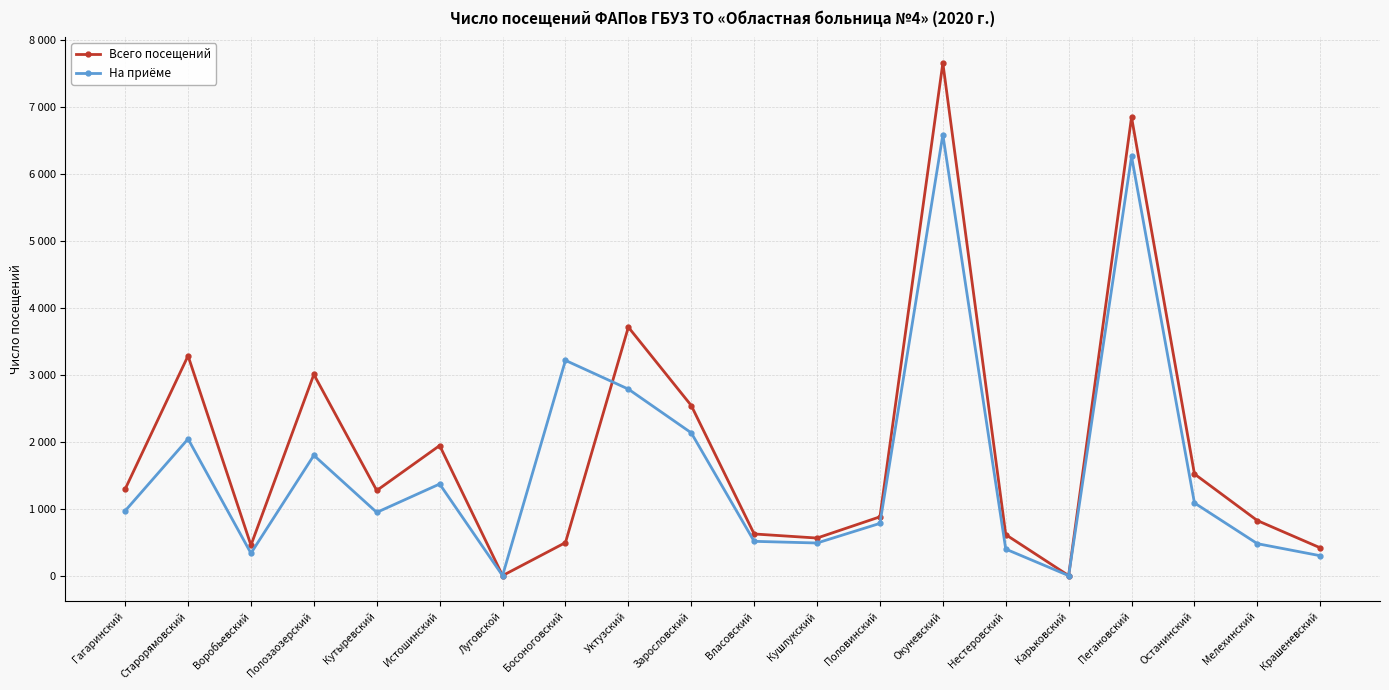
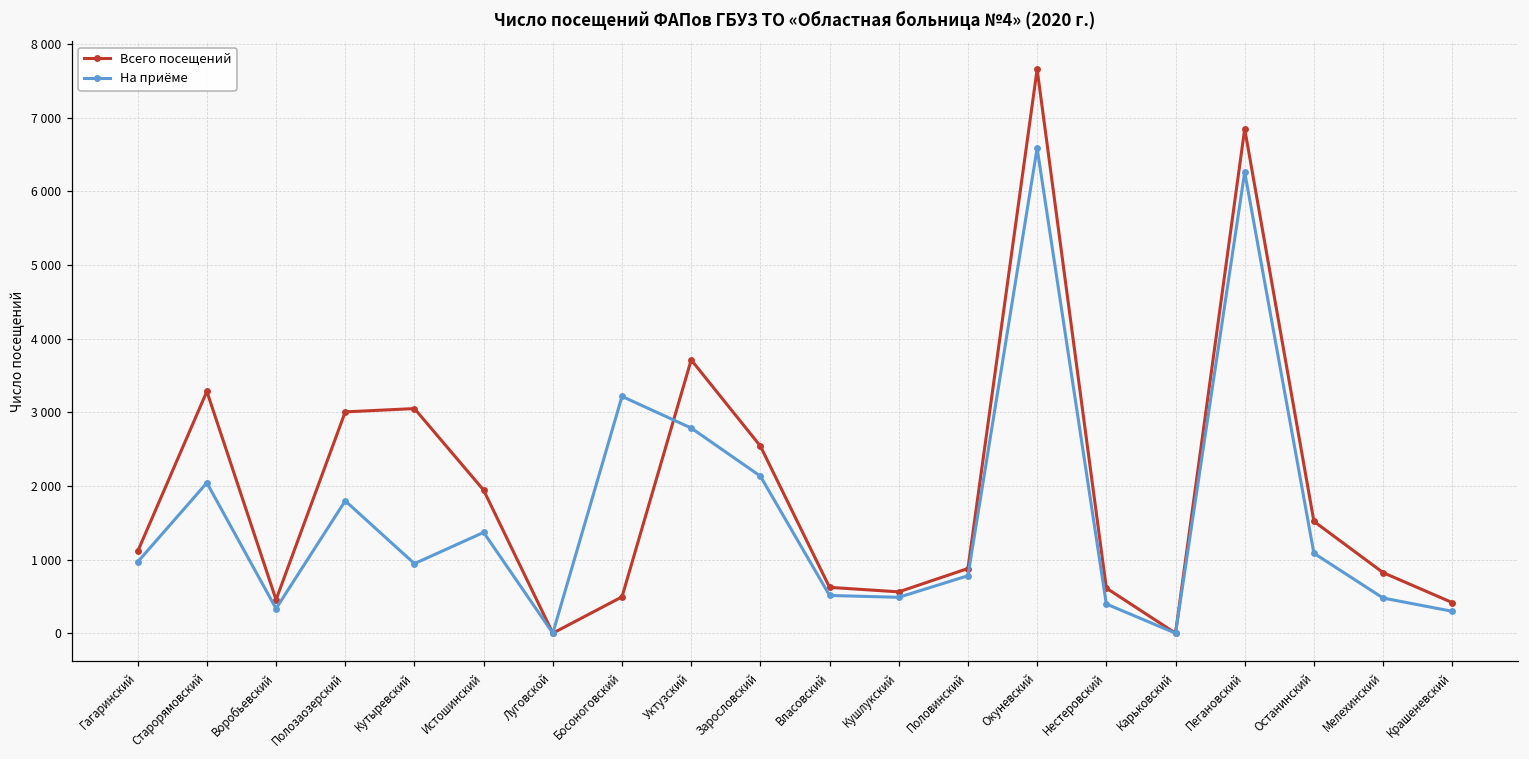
  {
    "Всего посещений": {
-     "Гагаринский": 1300,
+     "Гагаринский": 1100,
      "Старорямовский": 3300,
      "Воробьевский": 500,
      "Полозаозерский": 3000,
-     "Кутыревский": 1300,
+     "Кутыревский": 3000,
      "Истошинский": 1900,
      "Босоноговский": 500,
      "Уктузский": 3700,
      "Зарословский": 2500,
      "Власовский": 600,
      "Кушлукский": 600,
      "Половинский": 900,
      "Окуневский": 7700,
      "Нестеровский": 600,
      "Пегановский": 6800,
      "Останинский": 1500,
      "Мелехинский": 800,
      "Крашеневский": 400
    },
    "На приёме": {
      "Гагаринский": 1000,
      "Старорямовский": 2000,
      "Воробьевский": 300,
      "Полозаозерский": 1800,
      "Кутыревский": 900,
      "Истошинский": 1400,
      "Босоноговский": 3200,
      "Уктузский": 2800,
      "Зарословский": 2100,
      "Власовский": 500,
      "Кушлукский": 500,
      "Половинский": 800,
      "Окуневский": 6600,
      "Нестеровский": 400,
      "Пегановский": 6300,
      "Останинский": 1100,
      "Мелехинский": 500,
      "Крашеневский": 300
    }
  }
